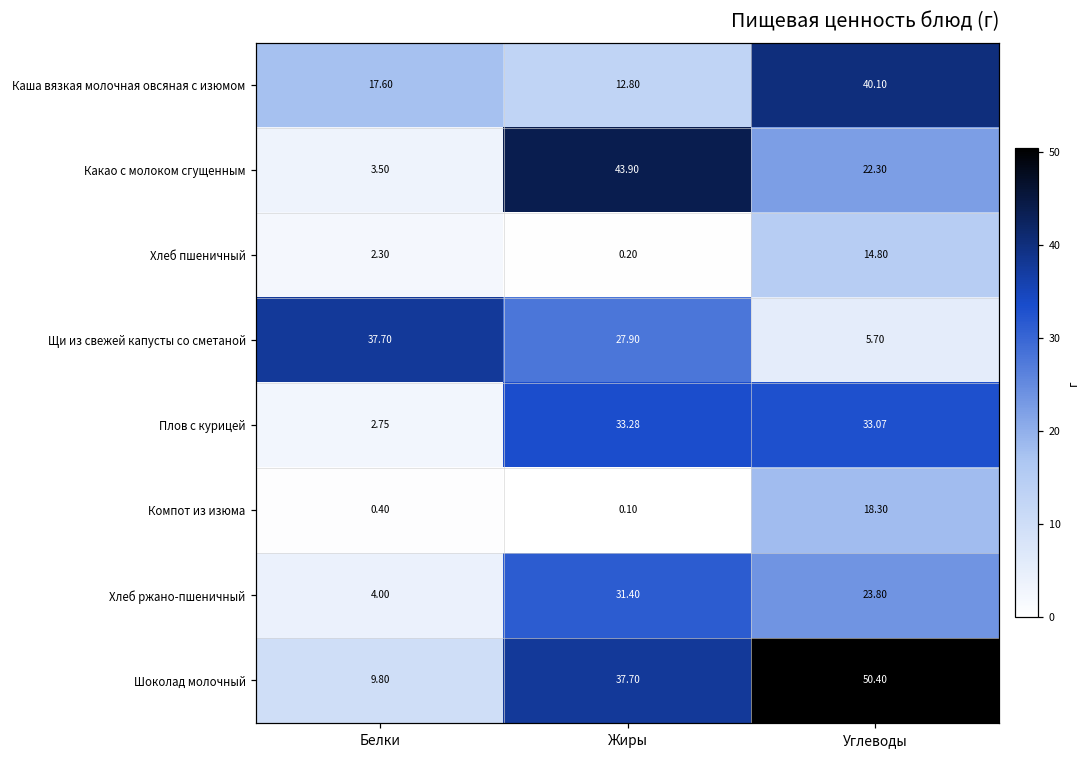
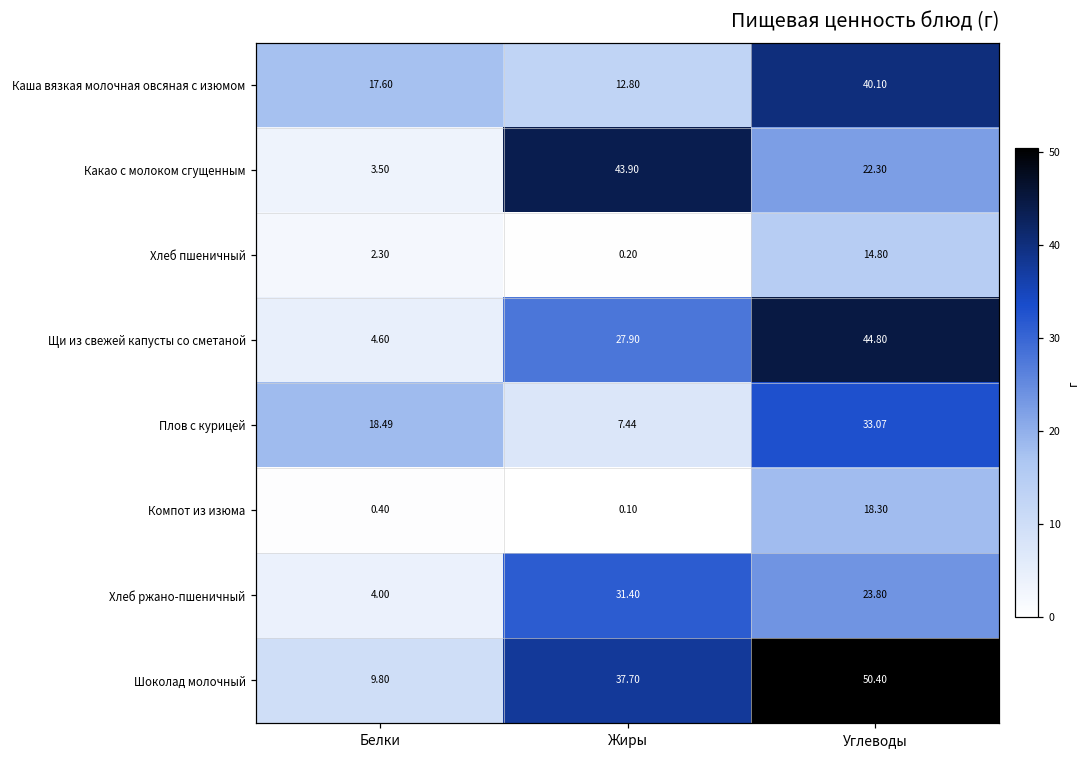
  {
    "Каша вязкая молочная овсяная с изюмом": {
      "Белки": 17.60,
      "Жиры": 12.80,
      "Углеводы": 40.10
    },
    "Какао с молоком сгущенным": {
      "Белки": 3.50,
      "Жиры": 43.90,
      "Углеводы": 22.30
    },
    "Хлеб пшеничный": {
      "Белки": 2.30,
      "Жиры": 0.20,
      "Углеводы": 14.80
    },
    "Щи из свежей капусты со сметаной": {
-     "Белки": 37.70,
+     "Белки": 4.60,
      "Жиры": 27.90,
-     "Углеводы": 5.70
+     "Углеводы": 44.80
    },
    "Плов с курицей": {
-     "Белки": 2.75,
-     "Жиры": 33.28,
+     "Белки": 18.49,
+     "Жиры": 7.44,
      "Углеводы": 33.07
    },
    "Компот из изюма": {
      "Белки": 0.40,
      "Жиры": 0.10,
      "Углеводы": 18.30
    },
    "Хлеб ржано-пшеничный": {
      "Белки": 4.00,
      "Жиры": 31.40,
      "Углеводы": 23.80
    },
    "Шоколад молочный": {
      "Белки": 9.80,
      "Жиры": 37.70,
      "Углеводы": 50.40
    }
  }
